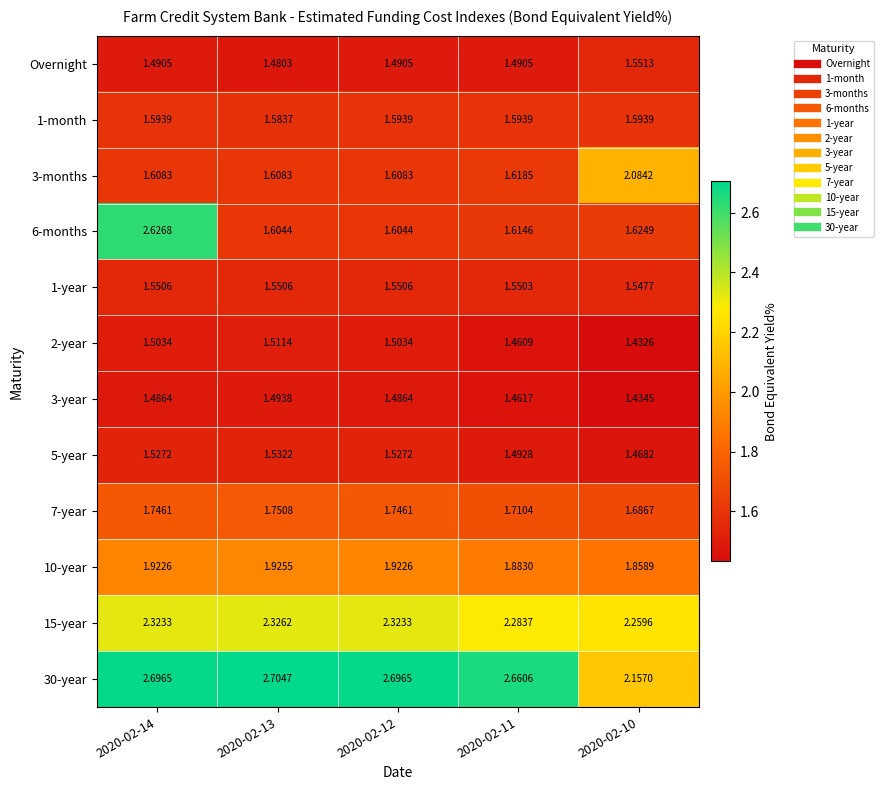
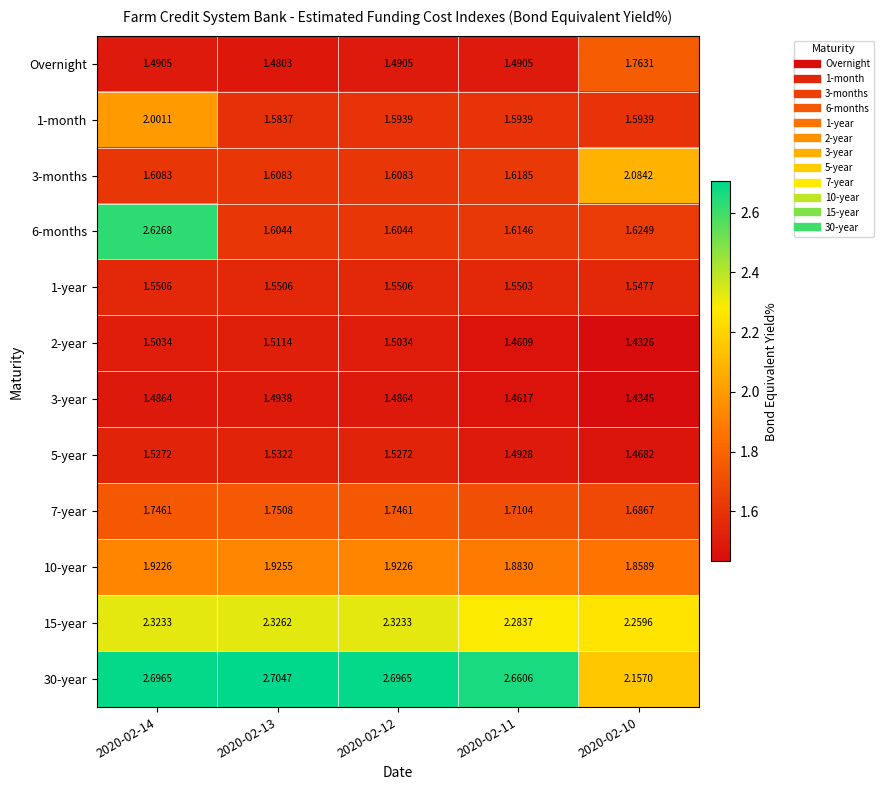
  {
    "Overnight": {
      "2020-02-14": 1.4905,
      "2020-02-13": 1.4803,
      "2020-02-12": 1.4905,
      "2020-02-11": 1.4905,
-     "2020-02-10": 1.5513
+     "2020-02-10": 1.7631
    },
    "1-month": {
-     "2020-02-14": 1.5939,
+     "2020-02-14": 2.0011,
      "2020-02-13": 1.5837,
      "2020-02-12": 1.5939,
      "2020-02-11": 1.5939,
      "2020-02-10": 1.5939
    },
    "3-months": {
      "2020-02-14": 1.6083,
      "2020-02-13": 1.6083,
      "2020-02-12": 1.6083,
      "2020-02-11": 1.6185,
      "2020-02-10": 2.0842
    },
    "6-months": {
      "2020-02-14": 2.6268,
      "2020-02-13": 1.6044,
      "2020-02-12": 1.6044,
      "2020-02-11": 1.6146,
      "2020-02-10": 1.6249
    },
    "1-year": {
      "2020-02-14": 1.5506,
      "2020-02-13": 1.5506,
      "2020-02-12": 1.5506,
      "2020-02-11": 1.5503,
      "2020-02-10": 1.5477
    },
    "2-year": {
      "2020-02-14": 1.5034,
      "2020-02-13": 1.5114,
      "2020-02-12": 1.5034,
      "2020-02-11": 1.4609,
      "2020-02-10": 1.4326
    },
    "3-year": {
      "2020-02-14": 1.4864,
      "2020-02-13": 1.4938,
      "2020-02-12": 1.4864,
      "2020-02-11": 1.4617,
      "2020-02-10": 1.4345
    },
    "5-year": {
      "2020-02-14": 1.5272,
      "2020-02-13": 1.5322,
      "2020-02-12": 1.5272,
      "2020-02-11": 1.4928,
      "2020-02-10": 1.4682
    },
    "7-year": {
      "2020-02-14": 1.7461,
      "2020-02-13": 1.7508,
      "2020-02-12": 1.7461,
      "2020-02-11": 1.7104,
      "2020-02-10": 1.6867
    },
    "10-year": {
      "2020-02-14": 1.9226,
      "2020-02-13": 1.9255,
      "2020-02-12": 1.9226,
      "2020-02-11": 1.8830,
      "2020-02-10": 1.8589
    },
    "15-year": {
      "2020-02-14": 2.3233,
      "2020-02-13": 2.3262,
      "2020-02-12": 2.3233,
      "2020-02-11": 2.2837,
      "2020-02-10": 2.2596
    },
    "30-year": {
      "2020-02-14": 2.6965,
      "2020-02-13": 2.7047,
      "2020-02-12": 2.6965,
      "2020-02-11": 2.6606,
      "2020-02-10": 2.1570
    }
  }
